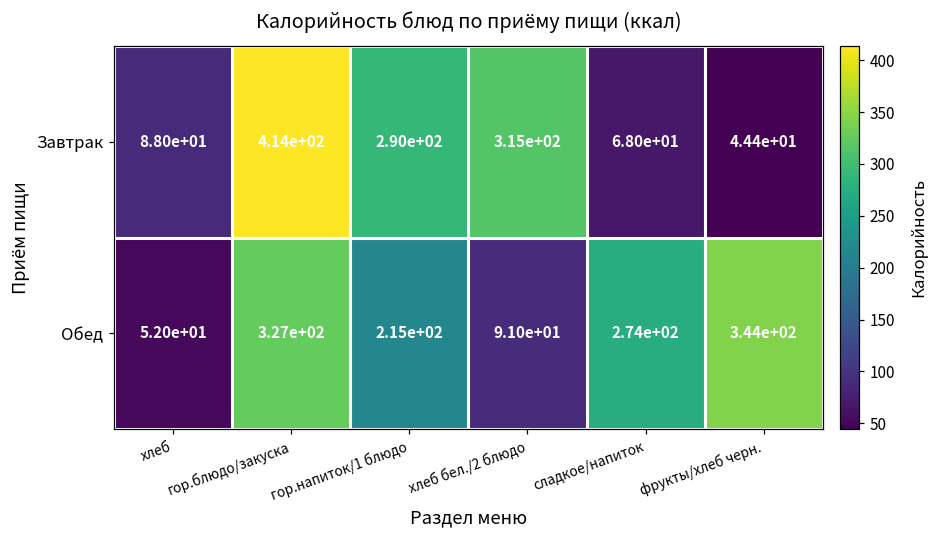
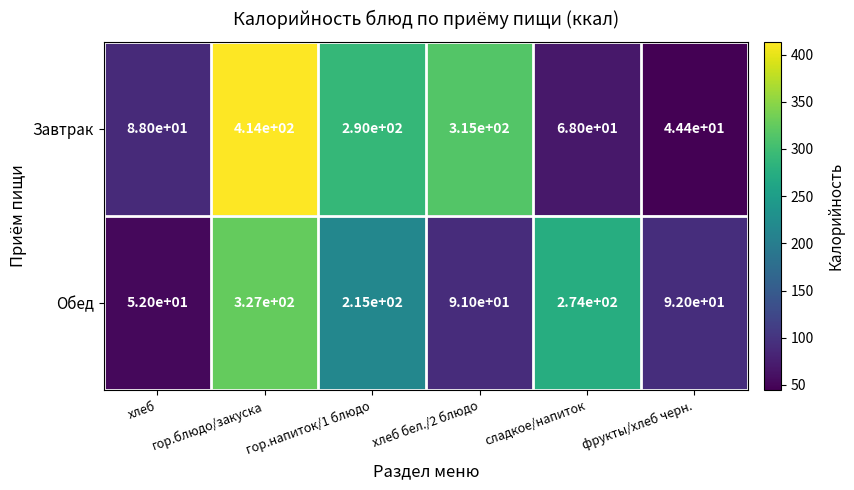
  {
    "Завтрак": {
      "хлеб": "8.80e+01",
      "гор.блюдо/закуска": "4.14e+02",
      "гор.напиток/1 блюдо": "2.90e+02",
      "хлеб бел./2 блюдо": "3.15e+02",
      "сладкое/напиток": "6.80e+01",
      "фрукты/хлеб черн.": "4.44e+01"
    },
    "Обед": {
      "хлеб": "5.20e+01",
      "гор.блюдо/закуска": "3.27e+02",
      "гор.напиток/1 блюдо": "2.15e+02",
      "хлеб бел./2 блюдо": "9.10e+01",
      "сладкое/напиток": "2.74e+02",
-     "фрукты/хлеб черн.": "3.44e+02"
+     "фрукты/хлеб черн.": "9.20e+01"
    }
  }
